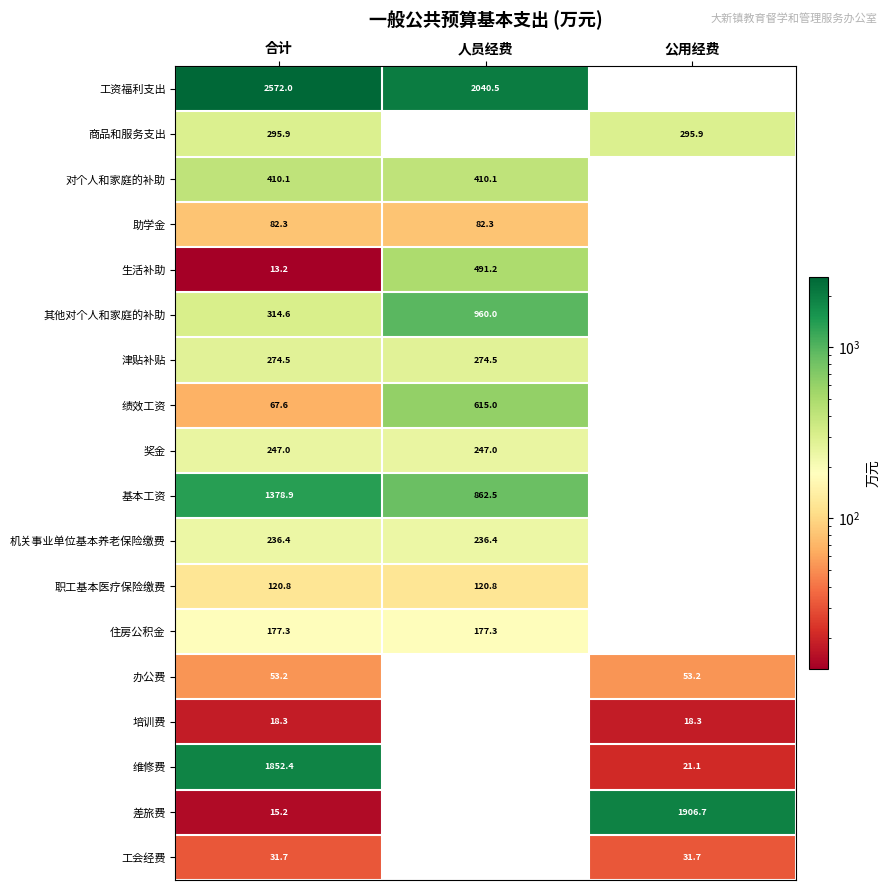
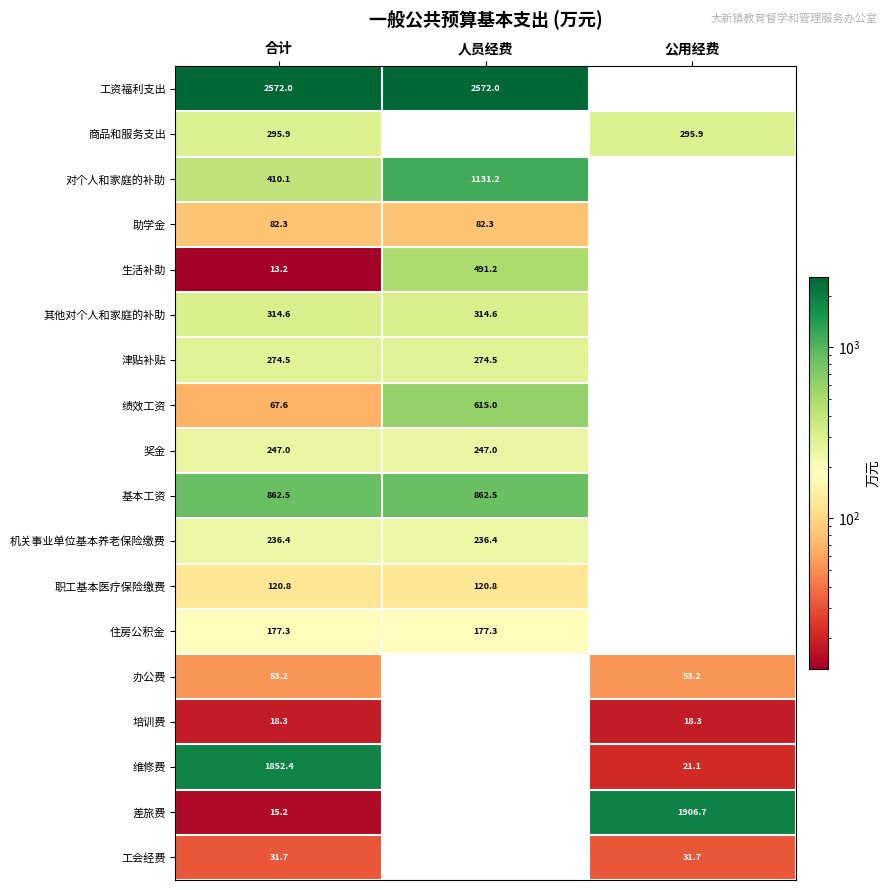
  {
    "工资福利支出": {
      "合计": 2572.0,
-     "人员经费": 2040.5
+     "人员经费": 2572.0
    },
    "商品和服务支出": {
      "合计": 295.9,
      "公用经费": 295.9
    },
    "对个人和家庭的补助": {
      "合计": 410.1,
-     "人员经费": 410.1
+     "人员经费": 1131.2
    },
    "助学金": {
      "合计": 82.3,
      "人员经费": 82.3
    },
    "生活补助": {
      "合计": 13.2,
      "人员经费": 491.2
    },
    "其他对个人和家庭的补助": {
      "合计": 314.6,
-     "人员经费": 960.0
+     "人员经费": 314.6
    },
    "津贴补贴": {
      "合计": 274.5,
      "人员经费": 274.5
    },
    "绩效工资": {
      "合计": 67.6,
      "人员经费": 615.0
    },
    "奖金": {
      "合计": 247.0,
      "人员经费": 247.0
    },
    "基本工资": {
-     "合计": 1378.9,
+     "合计": 862.5,
      "人员经费": 862.5
    },
    "机关事业单位基本养老保险缴费": {
      "合计": 236.4,
      "人员经费": 236.4
    },
    "职工基本医疗保险缴费": {
      "合计": 120.8,
      "人员经费": 120.8
    },
    "住房公积金": {
      "合计": 177.3,
      "人员经费": 177.3
    },
    "办公费": {
      "合计": 53.2,
      "公用经费": 53.2
    },
    "培训费": {
      "合计": 18.3,
      "公用经费": 18.3
    },
    "维修费": {
      "合计": 1852.4,
      "公用经费": 21.1
    },
    "差旅费": {
      "合计": 15.2,
      "公用经费": 1906.7
    },
    "工会经费": {
      "合计": 31.7,
      "公用经费": 31.7
    }
  }
